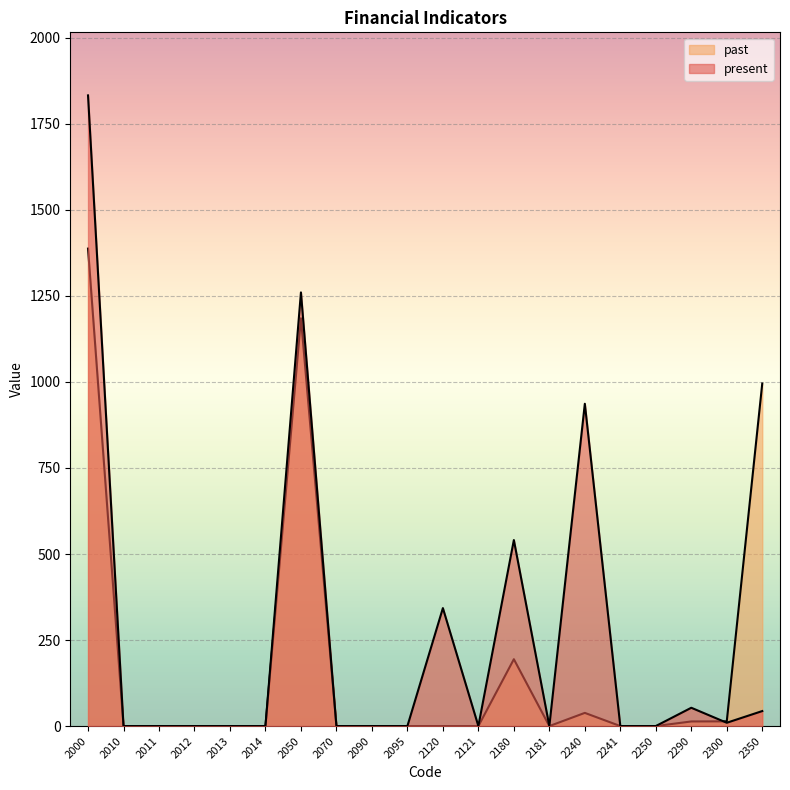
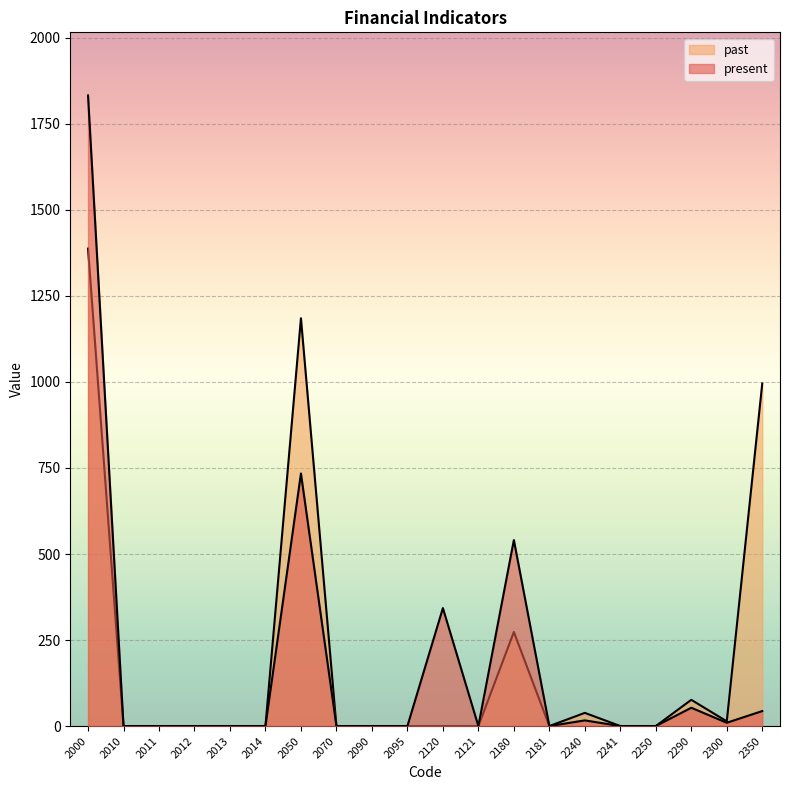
  {
    "past": {
      "2000": 1390,
      "2050": 1190,
      "2120": 0,
-     "2180": 190,
+     "2180": 270,
      "2240": 40,
-     "2290": 10,
+     "2290": 80,
      "2350": 1000
    },
    "present": {
      "2000": 1830,
-     "2050": 1260,
+     "2050": 730,
      "2120": 340,
      "2180": 540,
-     "2240": 940,
+     "2240": 20,
      "2290": 50,
      "2350": 40
    }
  }
